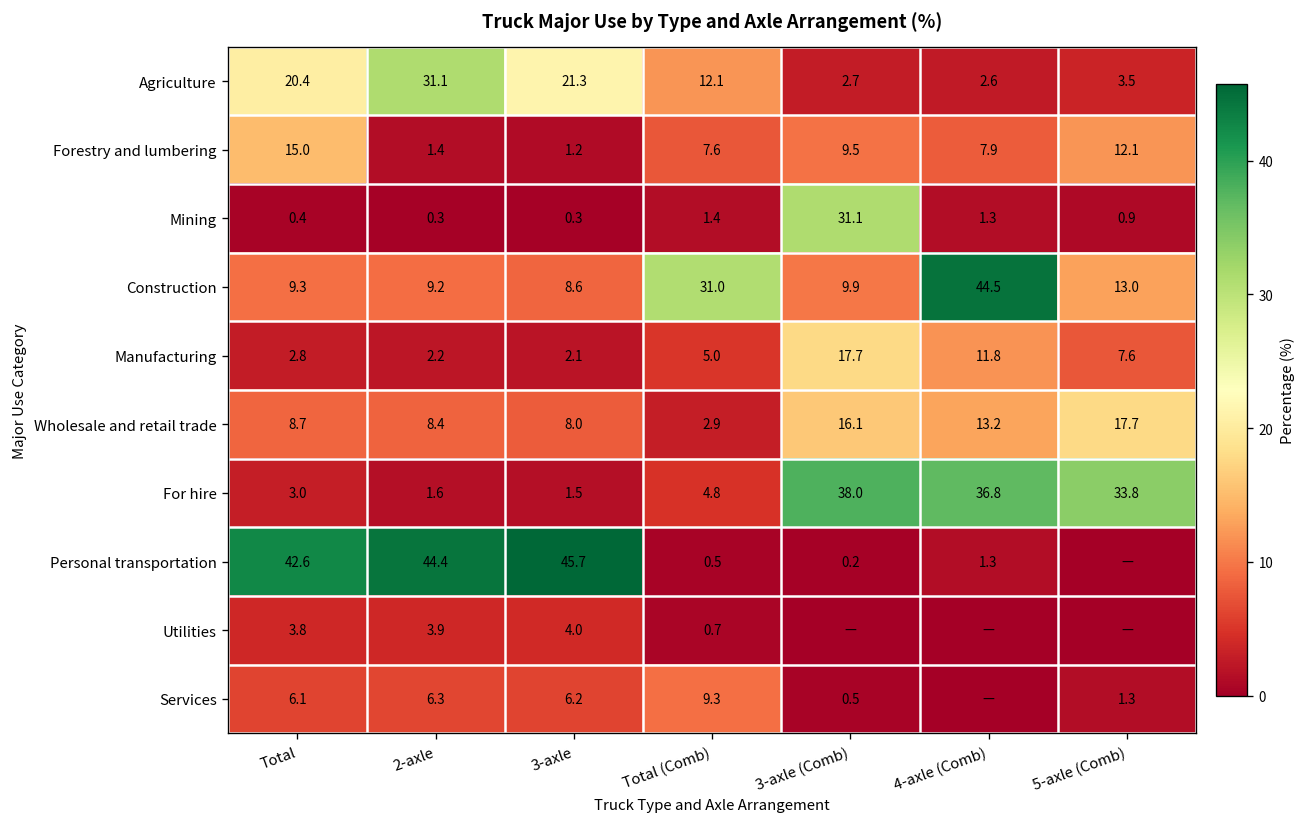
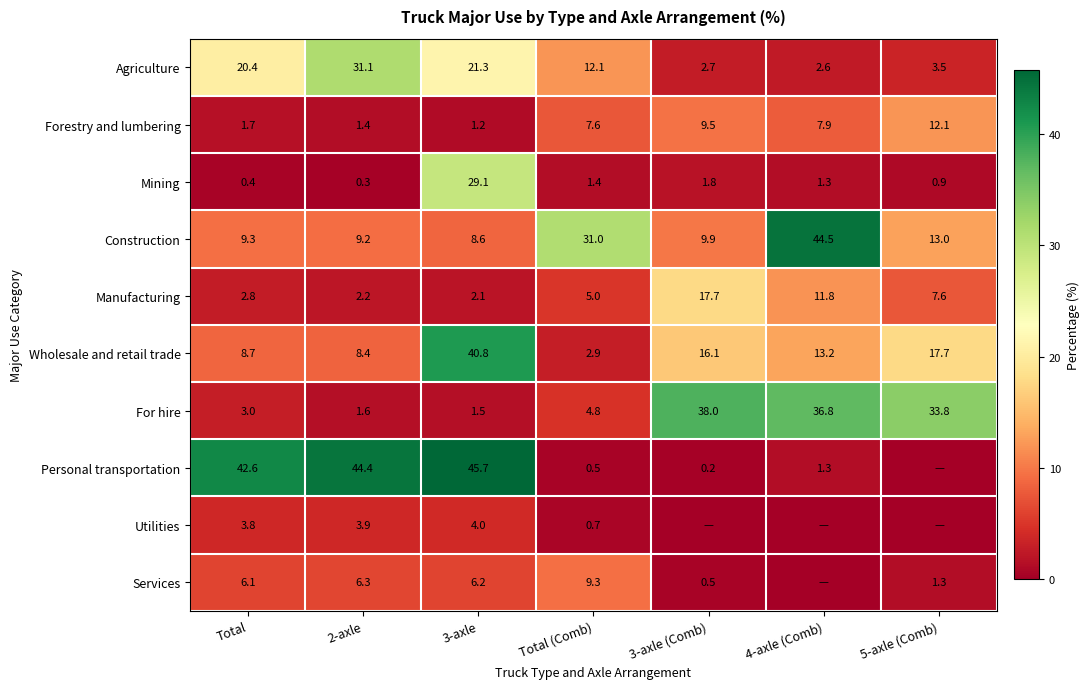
  {
    "Agriculture": {
      "Total": 20.4,
      "2-axle": 31.1,
      "3-axle": 21.3,
      "Total (Comb)": 12.1,
      "3-axle (Comb)": 2.7,
      "4-axle (Comb)": 2.6,
      "5-axle (Comb)": 3.5
    },
    "Forestry and lumbering": {
-     "Total": 15.0,
+     "Total": 1.7,
      "2-axle": 1.4,
      "3-axle": 1.2,
      "Total (Comb)": 7.6,
      "3-axle (Comb)": 9.5,
      "4-axle (Comb)": 7.9,
      "5-axle (Comb)": 12.1
    },
    "Mining": {
      "Total": 0.4,
      "2-axle": 0.3,
-     "3-axle": 0.3,
+     "3-axle": 29.1,
      "Total (Comb)": 1.4,
-     "3-axle (Comb)": 31.1,
+     "3-axle (Comb)": 1.8,
      "4-axle (Comb)": 1.3,
      "5-axle (Comb)": 0.9
    },
    "Construction": {
      "Total": 9.3,
      "2-axle": 9.2,
      "3-axle": 8.6,
      "Total (Comb)": 31.0,
      "3-axle (Comb)": 9.9,
      "4-axle (Comb)": 44.5,
      "5-axle (Comb)": 13.0
    },
    "Manufacturing": {
      "Total": 2.8,
      "2-axle": 2.2,
      "3-axle": 2.1,
      "Total (Comb)": 5.0,
      "3-axle (Comb)": 17.7,
      "4-axle (Comb)": 11.8,
      "5-axle (Comb)": 7.6
    },
    "Wholesale and retail trade": {
      "Total": 8.7,
      "2-axle": 8.4,
-     "3-axle": 8.0,
+     "3-axle": 40.8,
      "Total (Comb)": 2.9,
      "3-axle (Comb)": 16.1,
      "4-axle (Comb)": 13.2,
      "5-axle (Comb)": 17.7
    },
    "For hire": {
      "Total": 3.0,
      "2-axle": 1.6,
      "3-axle": 1.5,
      "Total (Comb)": 4.8,
      "3-axle (Comb)": 38.0,
      "4-axle (Comb)": 36.8,
      "5-axle (Comb)": 33.8
    },
    "Personal transportation": {
      "Total": 42.6,
      "2-axle": 44.4,
      "3-axle": 45.7,
      "Total (Comb)": 0.5,
      "3-axle (Comb)": 0.2,
      "4-axle (Comb)": 1.3
    },
    "Utilities": {
      "Total": 3.8,
      "2-axle": 3.9,
      "3-axle": 4.0,
      "Total (Comb)": 0.7
    },
    "Services": {
      "Total": 6.1,
      "2-axle": 6.3,
      "3-axle": 6.2,
      "Total (Comb)": 9.3,
      "3-axle (Comb)": 0.5,
      "5-axle (Comb)": 1.3
    }
  }
